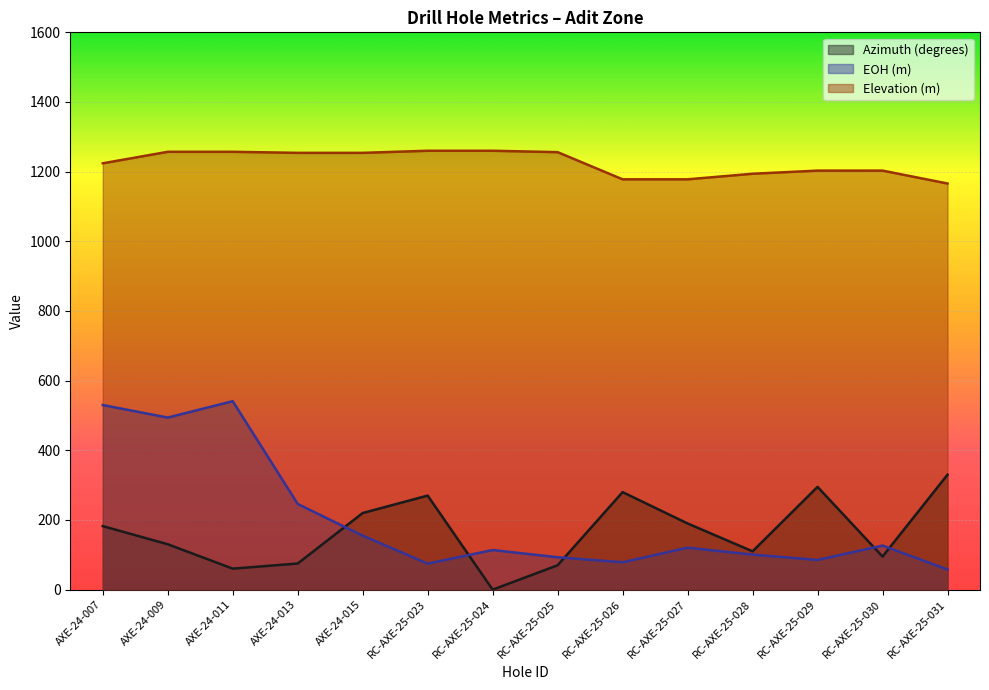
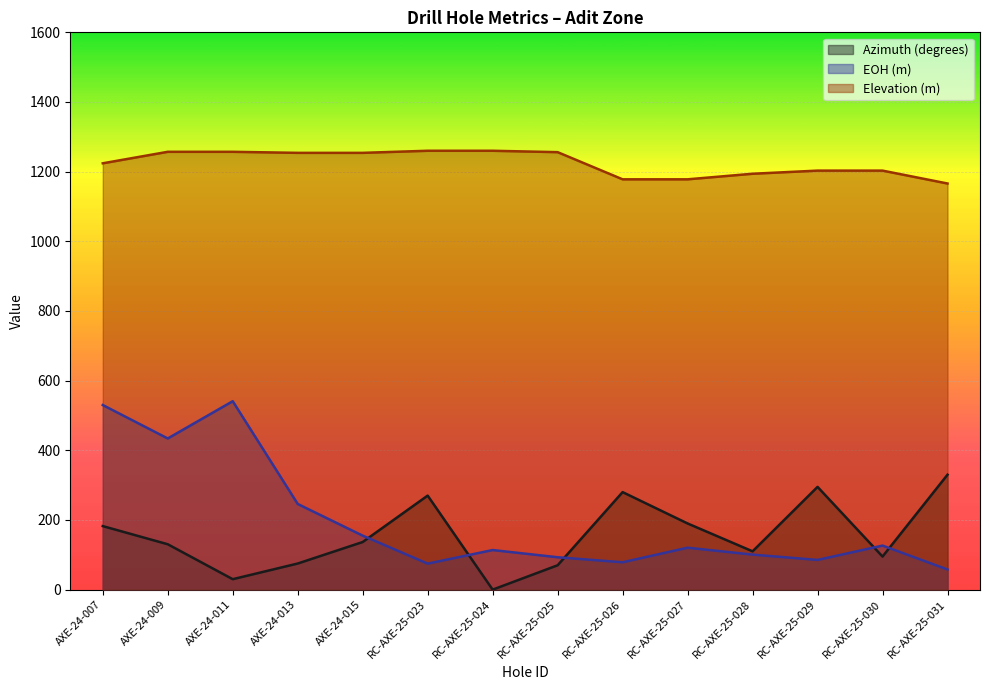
  {
    "Azimuth (degrees)": {
      "AXE-24-007": 180,
      "AXE-24-009": 130,
-     "AXE-24-011": 60,
+     "AXE-24-011": 30,
      "AXE-24-013": 80,
-     "AXE-24-015": 220,
+     "AXE-24-015": 140,
      "RC-AXE-25-023": 270,
      "RC-AXE-25-024": 0,
      "RC-AXE-25-025": 70,
      "RC-AXE-25-026": 280,
      "RC-AXE-25-027": 190,
      "RC-AXE-25-028": 110,
      "RC-AXE-25-029": 300,
      "RC-AXE-25-030": 100,
      "RC-AXE-25-031": 330
    },
    "EOH (m)": {
      "AXE-24-007": 530,
-     "AXE-24-009": 490,
+     "AXE-24-009": 430,
      "AXE-24-011": 540,
      "AXE-24-013": 250,
      "AXE-24-015": 160,
      "RC-AXE-25-023": 70,
      "RC-AXE-25-024": 110,
      "RC-AXE-25-025": 90,
      "RC-AXE-25-026": 80,
      "RC-AXE-25-027": 120,
      "RC-AXE-25-028": 100,
      "RC-AXE-25-029": 90,
      "RC-AXE-25-030": 130,
      "RC-AXE-25-031": 60
    },
    "Elevation (m)": {
      "AXE-24-007": 1220,
      "AXE-24-009": 1260,
      "AXE-24-011": 1260,
      "AXE-24-013": 1250,
      "AXE-24-015": 1250,
      "RC-AXE-25-023": 1260,
      "RC-AXE-25-024": 1260,
      "RC-AXE-25-025": 1260,
      "RC-AXE-25-026": 1180,
      "RC-AXE-25-027": 1180,
      "RC-AXE-25-028": 1190,
      "RC-AXE-25-029": 1200,
      "RC-AXE-25-030": 1200,
      "RC-AXE-25-031": 1170
    }
  }
